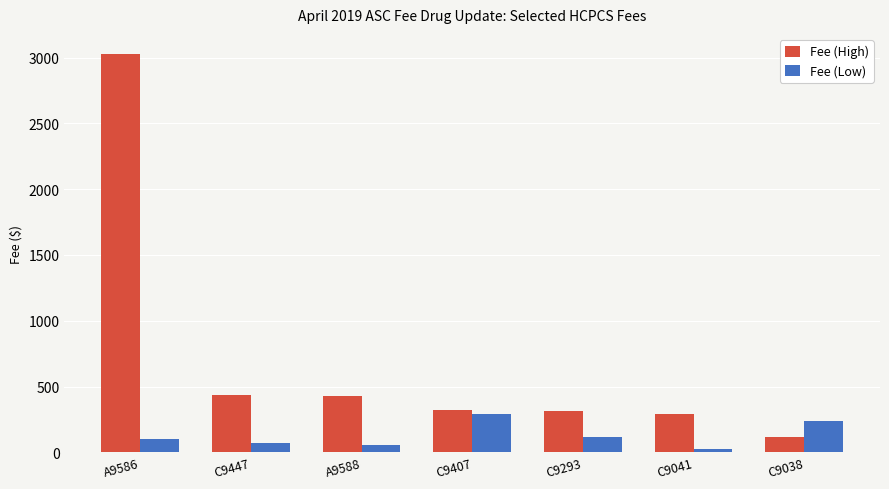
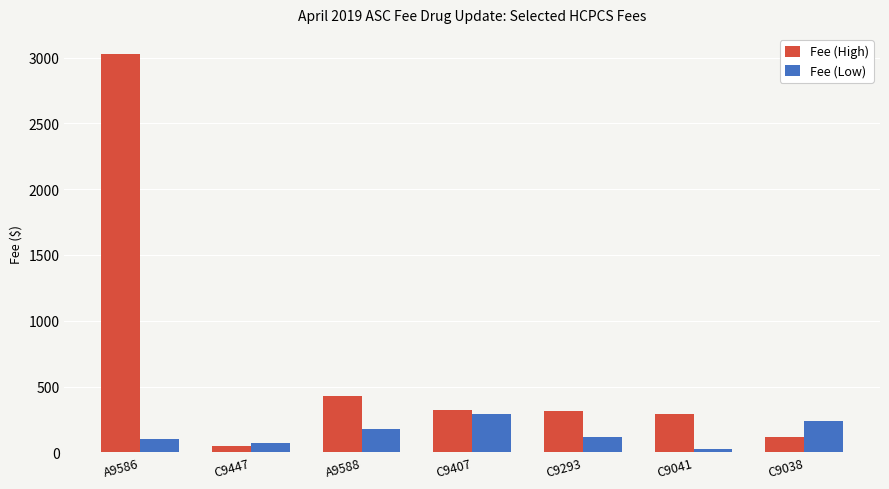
  {
    "Fee (High)": {
      "A9586": 3030,
-     "C9447": 440,
+     "C9447": 50,
      "A9588": 420,
      "C9407": 320,
      "C9293": 310,
      "C9041": 290,
      "C9038": 120
    },
    "Fee (Low)": {
      "A9586": 100,
      "C9447": 70,
-     "A9588": 50,
+     "A9588": 170,
      "C9407": 290,
      "C9293": 120,
      "C9041": 20,
      "C9038": 240
    }
  }
